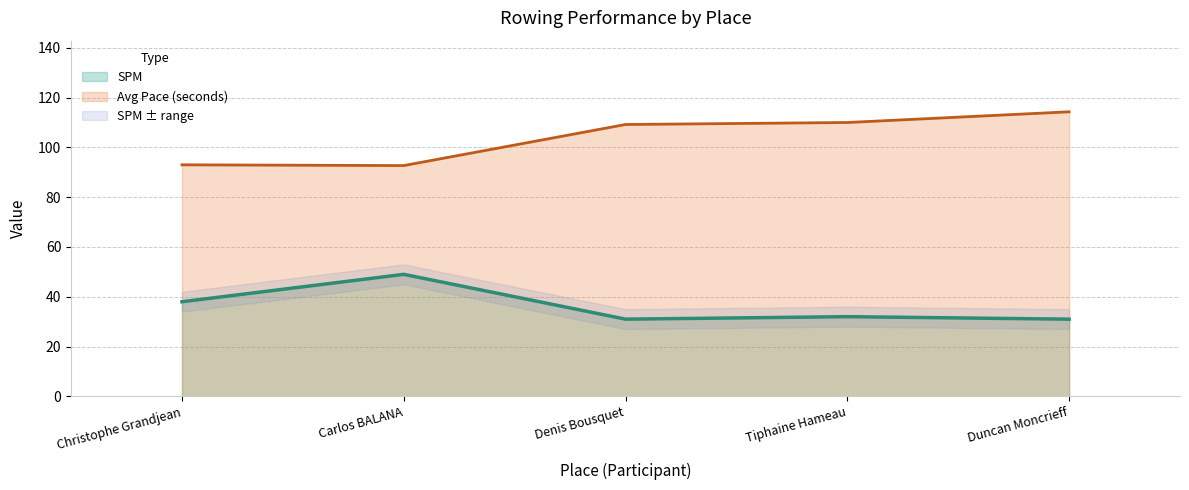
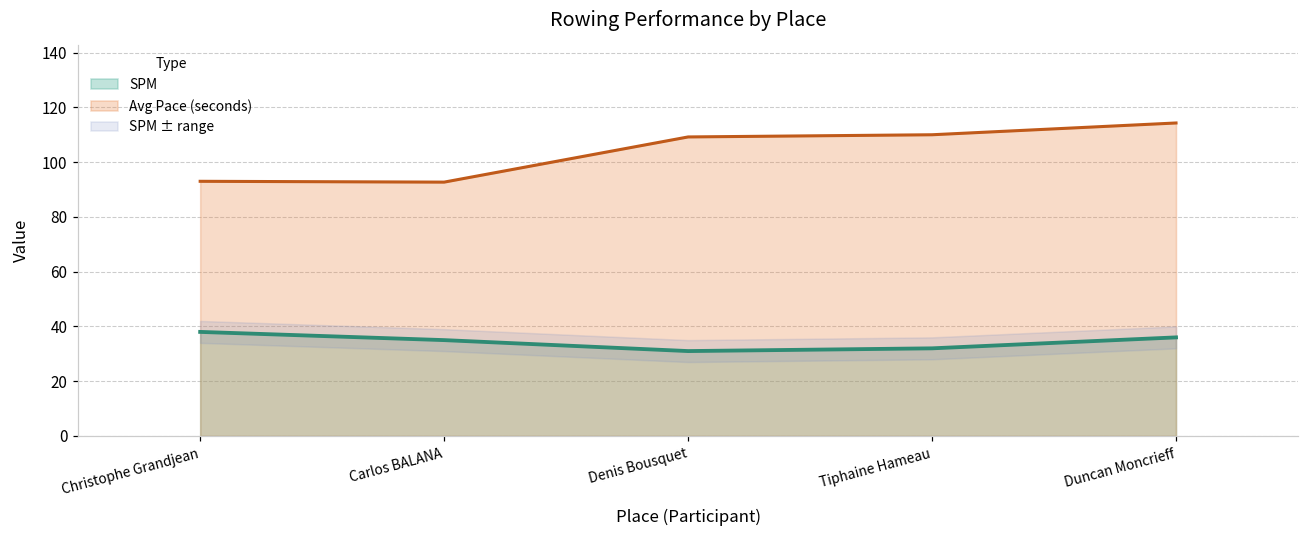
  {
    "SPM": {
      "Christophe Grandjean": 38,
-     "Carlos BALANA": 49,
+     "Carlos BALANA": 35,
      "Denis Bousquet": 31,
      "Tiphaine Hameau": 32,
-     "Duncan Moncrieff": 31
+     "Duncan Moncrieff": 36
    },
    "Avg Pace (seconds)": {
      "Christophe Grandjean": 93,
      "Carlos BALANA": 93,
      "Denis Bousquet": 109,
      "Tiphaine Hameau": 110,
      "Duncan Moncrieff": 114
    }
  }
